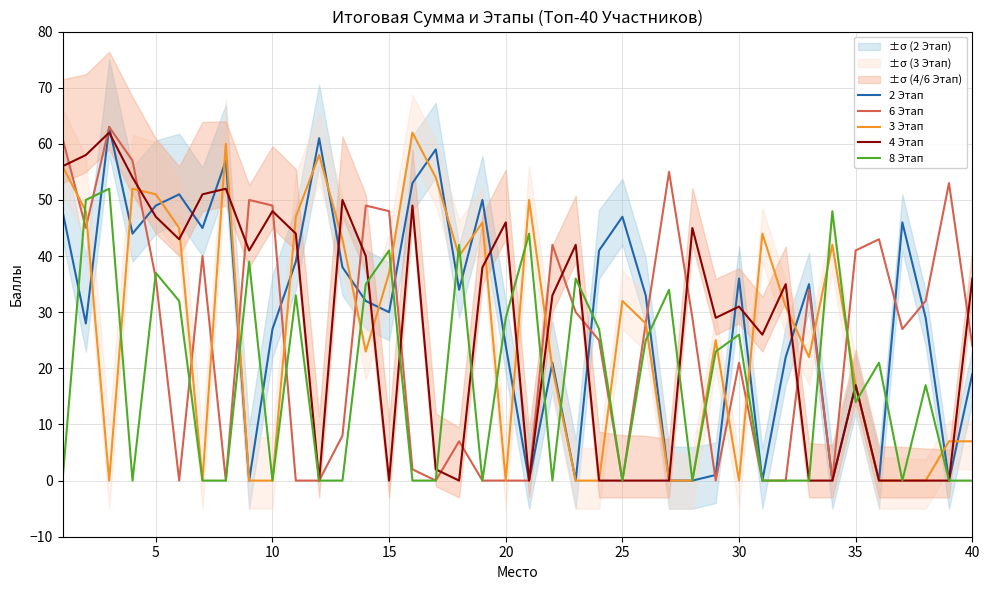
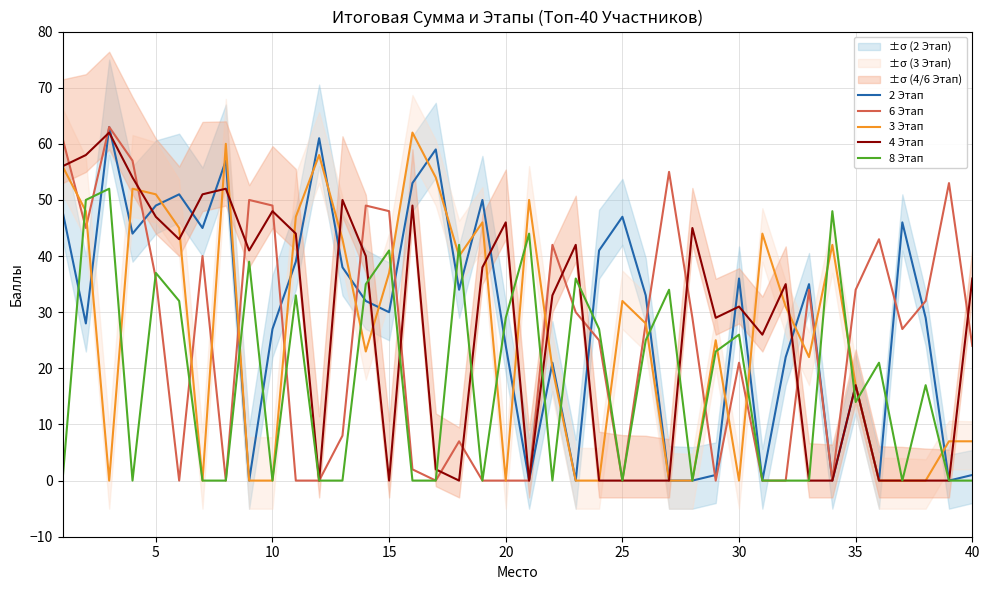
  {
    "2 Этап": {
      "5": 49,
      "10": 27,
      "15": 30,
      "20": 24,
      "25": 47,
      "30": 36,
-     "40": 19
+     "40": 1
    },
    "6 Этап": {
      "5": 36,
      "10": 49,
      "15": 48,
      "30": 21,
-     "35": 41,
+     "35": 34,
      "40": 24
    },
    "3 Этап": {
      "5": 51,
      "15": 37,
      "25": 32,
      "30": 0,
      "40": 7
    },
    "4 Этап": {
      "5": 47,
      "10": 48,
      "15": 0,
      "20": 46,
      "30": 31,
      "40": 36
    },
    "8 Этап": {
      "5": 37,
      "15": 41,
      "20": 29,
      "30": 26,
      "35": 14,
      "40": 0
    }
  }
